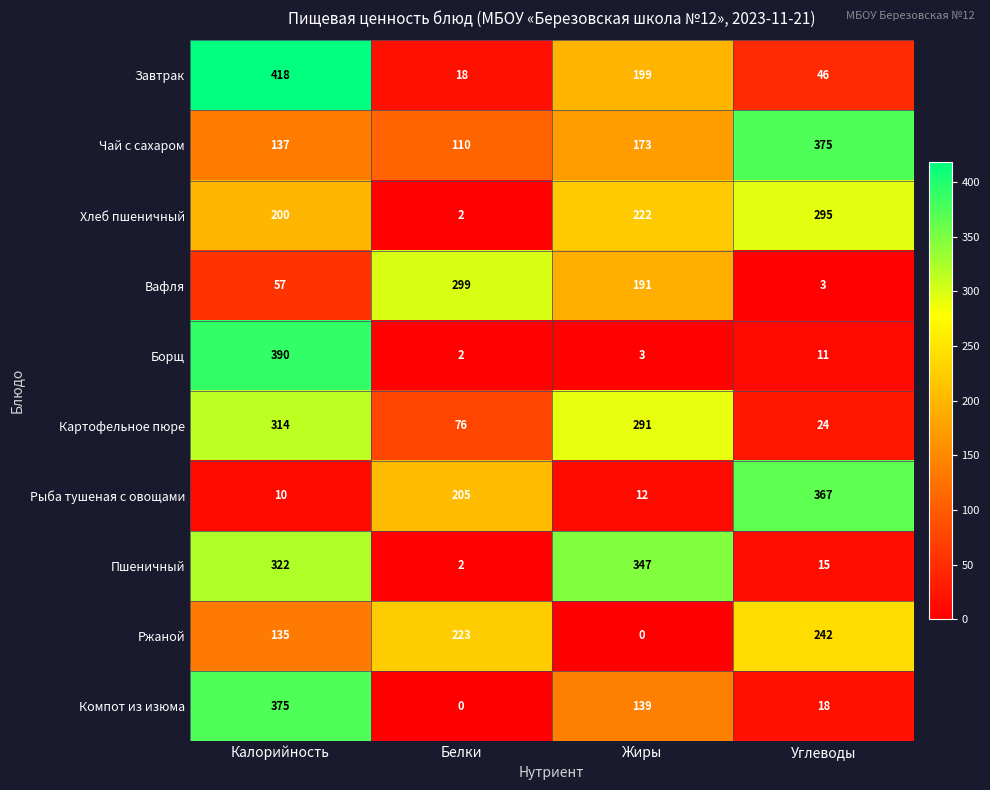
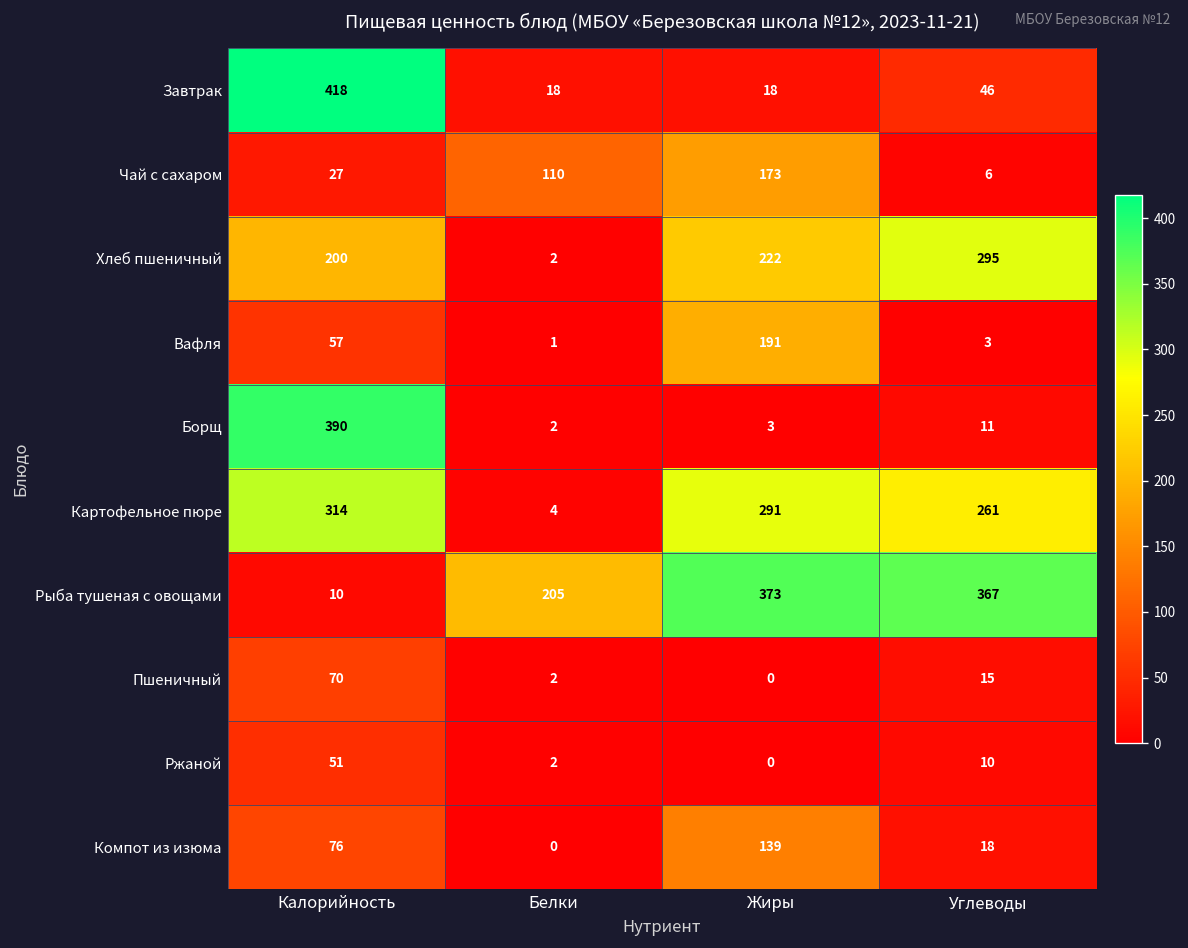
  {
    "Завтрак": {
      "Калорийность": 418,
      "Белки": 18,
-     "Жиры": 199,
+     "Жиры": 18,
      "Углеводы": 46
    },
    "Чай с сахаром": {
-     "Калорийность": 137,
+     "Калорийность": 27,
      "Белки": 110,
      "Жиры": 173,
-     "Углеводы": 375
+     "Углеводы": 6
    },
    "Хлеб пшеничный": {
      "Калорийность": 200,
      "Белки": 2,
      "Жиры": 222,
      "Углеводы": 295
    },
    "Вафля": {
      "Калорийность": 57,
-     "Белки": 299,
+     "Белки": 1,
      "Жиры": 191,
      "Углеводы": 3
    },
    "Борщ": {
      "Калорийность": 390,
      "Белки": 2,
      "Жиры": 3,
      "Углеводы": 11
    },
    "Картофельное пюре": {
      "Калорийность": 314,
-     "Белки": 76,
+     "Белки": 4,
      "Жиры": 291,
-     "Углеводы": 24
+     "Углеводы": 261
    },
    "Рыба тушеная с овощами": {
      "Калорийность": 10,
      "Белки": 205,
-     "Жиры": 12,
+     "Жиры": 373,
      "Углеводы": 367
    },
    "Пшеничный": {
-     "Калорийность": 322,
+     "Калорийность": 70,
      "Белки": 2,
-     "Жиры": 347,
+     "Жиры": 0,
      "Углеводы": 15
    },
    "Ржаной": {
-     "Калорийность": 135,
-     "Белки": 223,
+     "Калорийность": 51,
+     "Белки": 2,
      "Жиры": 0,
-     "Углеводы": 242
+     "Углеводы": 10
    },
    "Компот из изюма": {
-     "Калорийность": 375,
+     "Калорийность": 76,
      "Белки": 0,
      "Жиры": 139,
      "Углеводы": 18
    }
  }
